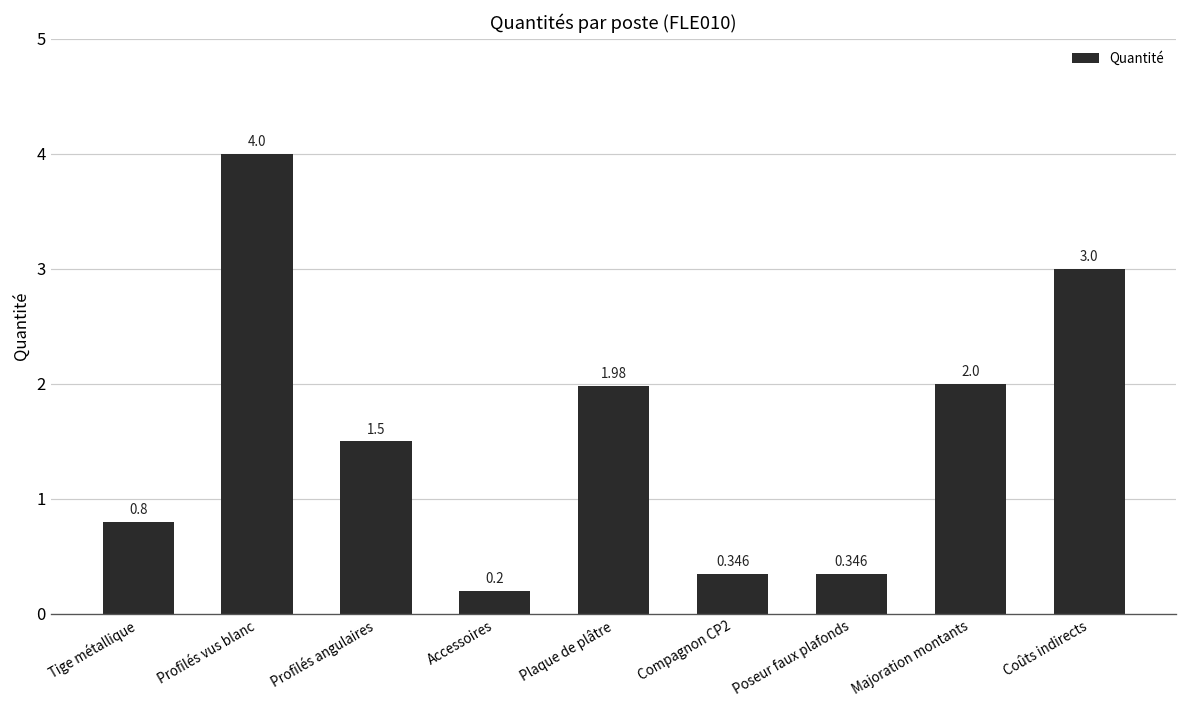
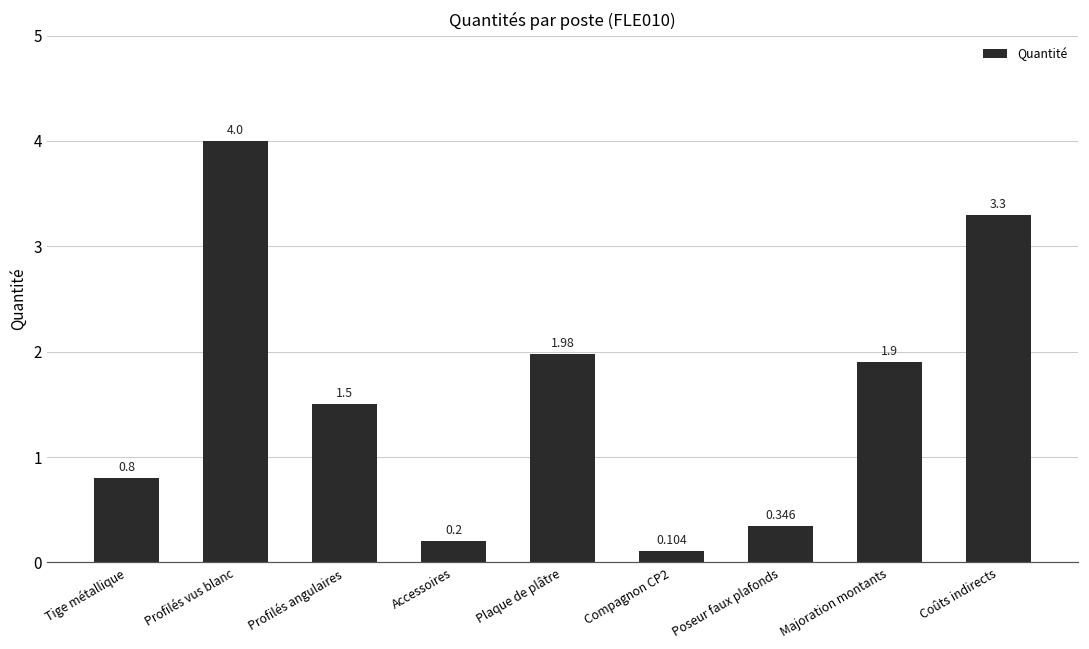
  {
    "Tige métallique": 0.8,
    "Profilés vus blanc": 4.0,
    "Profilés angulaires": 1.5,
    "Accessoires": 0.2,
    "Plaque de plâtre": 1.98,
-   "Compagnon CP2": 0.346,
+   "Compagnon CP2": 0.104,
    "Poseur faux plafonds": 0.346,
-   "Majoration montants": 2.0,
-   "Coûts indirects": 3.0
+   "Majoration montants": 1.9,
+   "Coûts indirects": 3.3
  }
